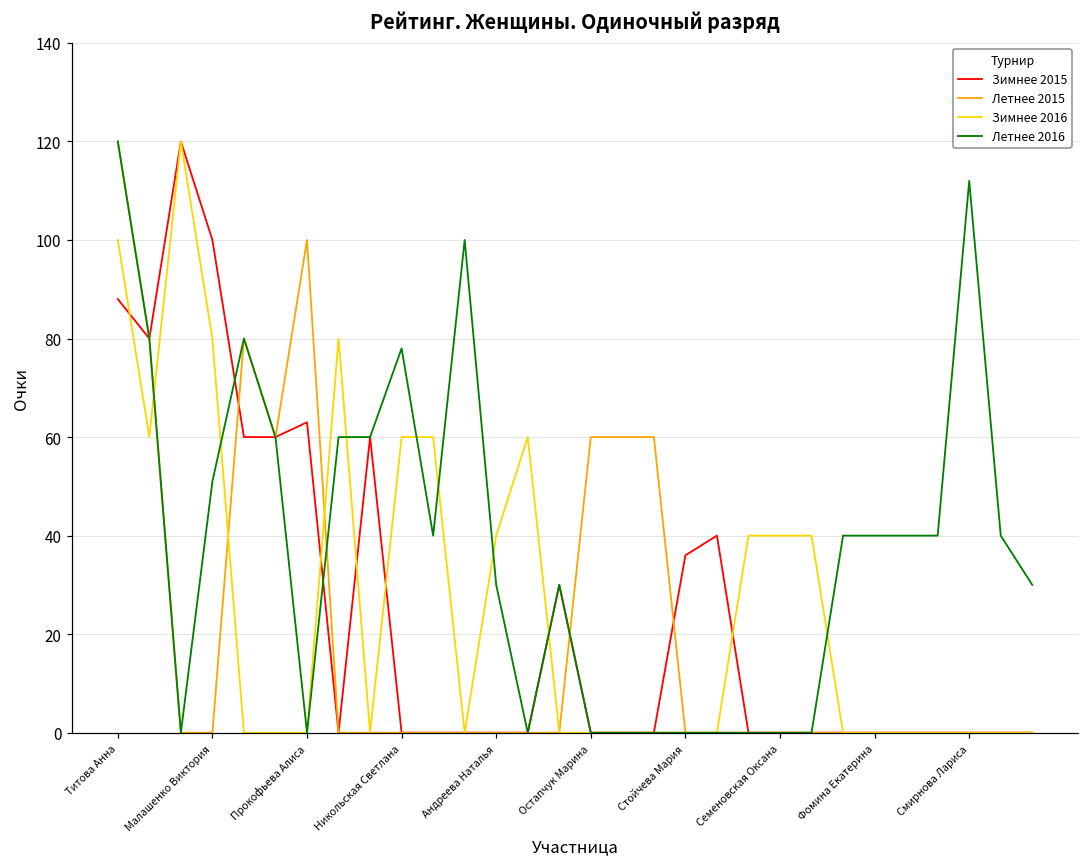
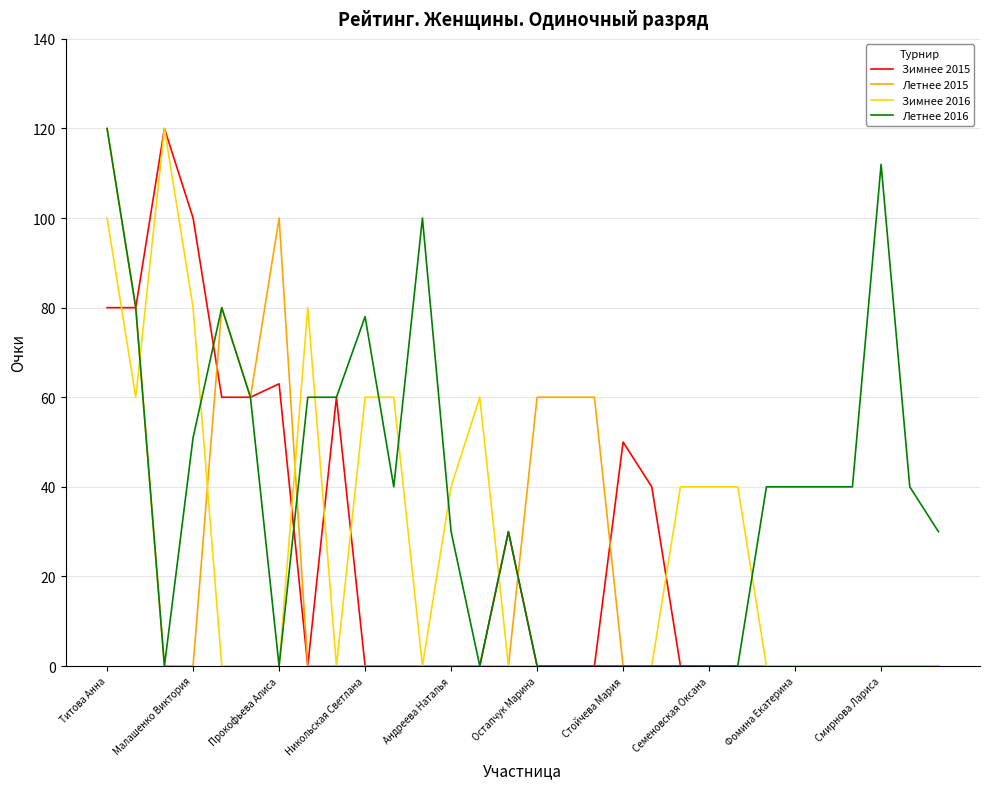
  {
    "Зимнее 2015": {
-     "Титова Анна": 88,
+     "Титова Анна": 80,
      "Малашенко Виктория": 100,
      "Прокофьева Алиса": 63,
-     "Стойчева Мария": 36
+     "Стойчева Мария": 50
    },
    "Летнее 2016": {
      "Малашенко Виктория": 51,
      "Никольская Светлана": 78,
      "Андреева Наталья": 30,
      "Фомина Екатерина": 40,
      "Смирнова Лариса": 112
    }
  }
